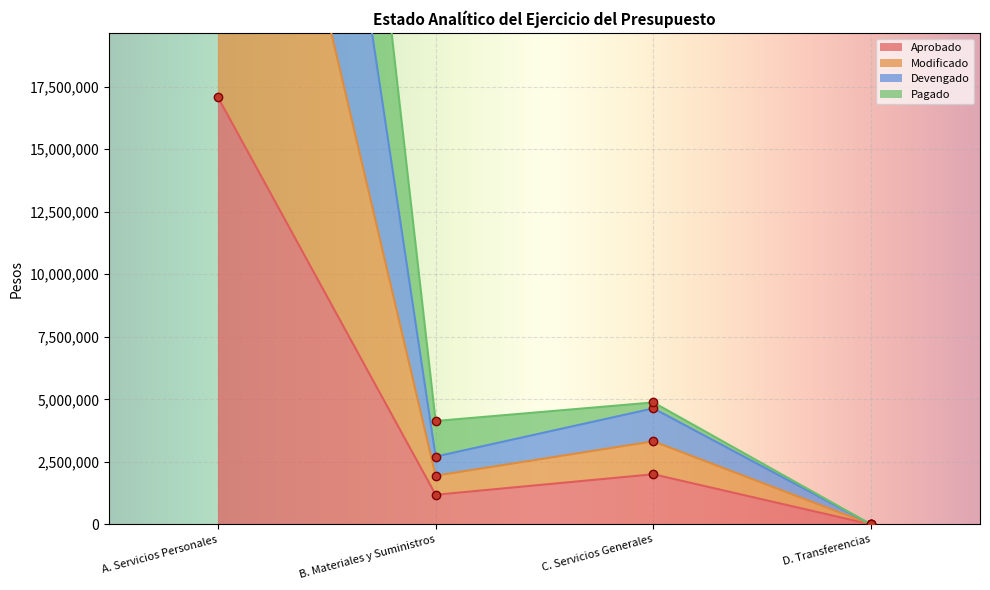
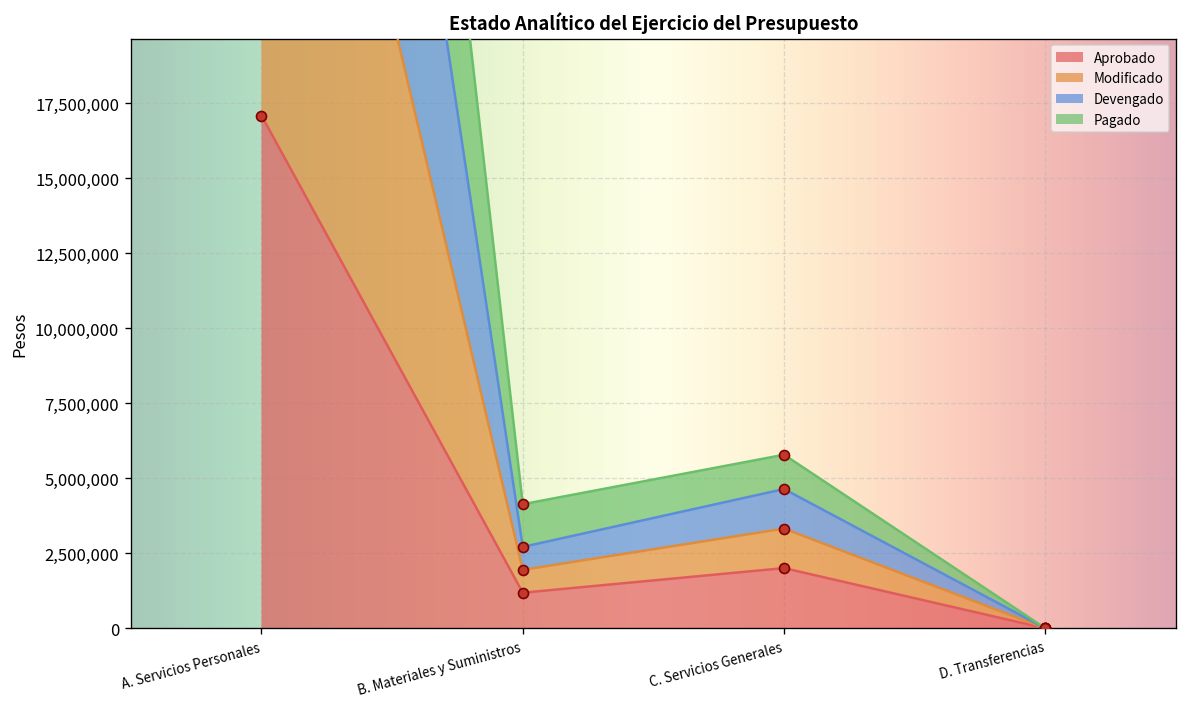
  {
    "Devengado": {
      "B. Materiales y Suministros": "800,000",
      "C. Servicios Generales": "1,300,000"
    },
    "Pagado": {
      "B. Materiales y Suministros": "1,400,000",
-     "C. Servicios Generales": "200,000"
+     "C. Servicios Generales": "1,100,000"
    }
  }
